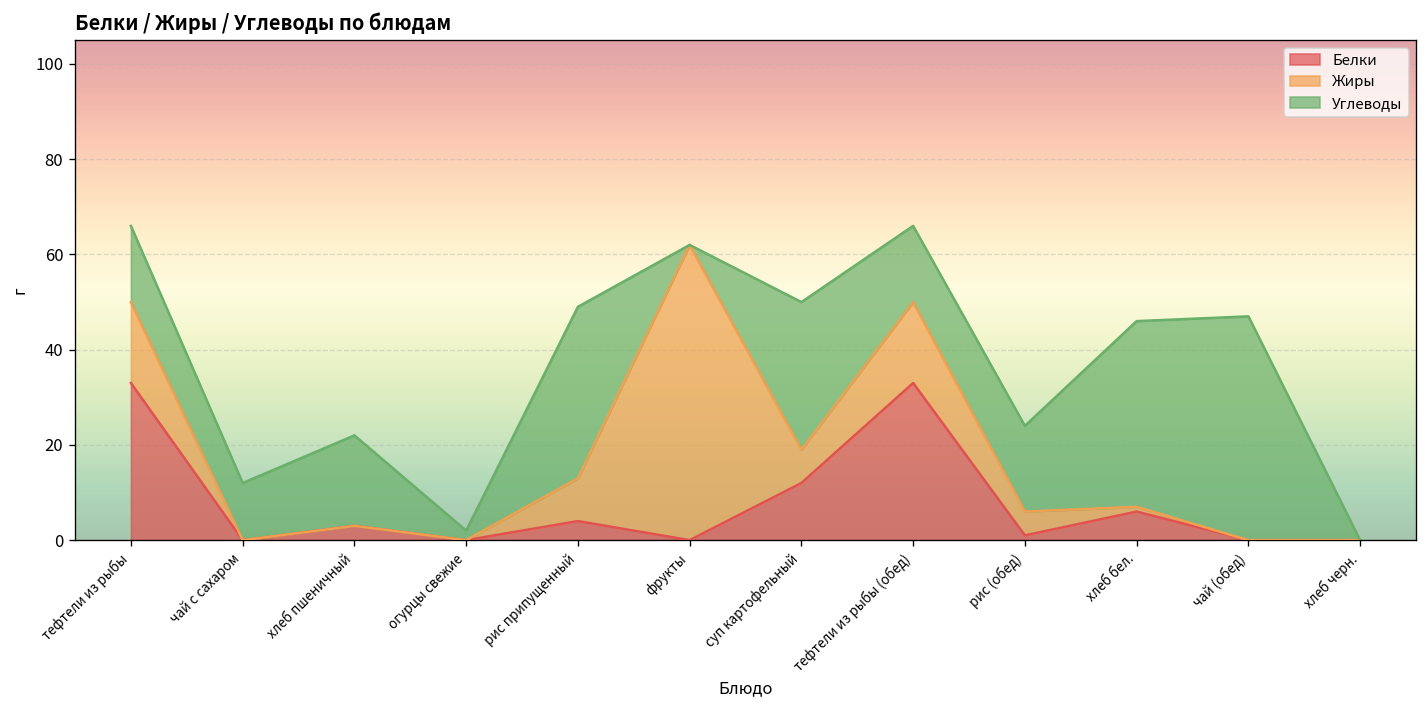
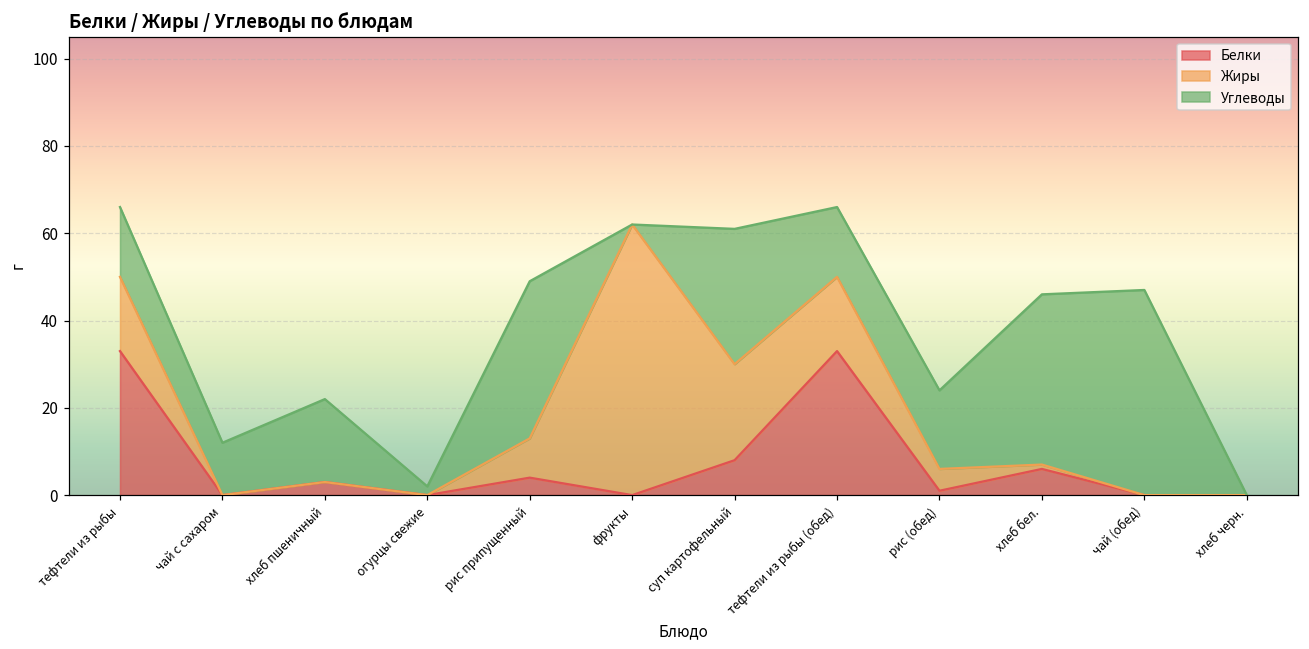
  {
    "Белки": {
      "тефтели из рыбы": 33,
      "рис припущенный": 4,
      "фрукты": 0,
-     "суп картофельный": 12,
+     "суп картофельный": 8,
      "тефтели из рыбы (обед)": 33,
      "рис (обед)": 1,
      "хлеб бел.": 6
    },
    "Жиры": {
      "тефтели из рыбы": 17,
      "рис припущенный": 9,
-     "суп картофельный": 7,
+     "суп картофельный": 22,
      "тефтели из рыбы (обед)": 17,
      "рис (обед)": 5,
      "хлеб бел.": 1
    },
    "Углеводы": {
      "тефтели из рыбы": 16,
      "чай с сахаром": 12,
      "хлеб пшеничный": 19,
      "огурцы свежие": 2,
      "рис припущенный": 36,
      "суп картофельный": 31,
      "тефтели из рыбы (обед)": 16,
      "рис (обед)": 18,
      "хлеб бел.": 39,
      "чай (обед)": 47
    }
  }
